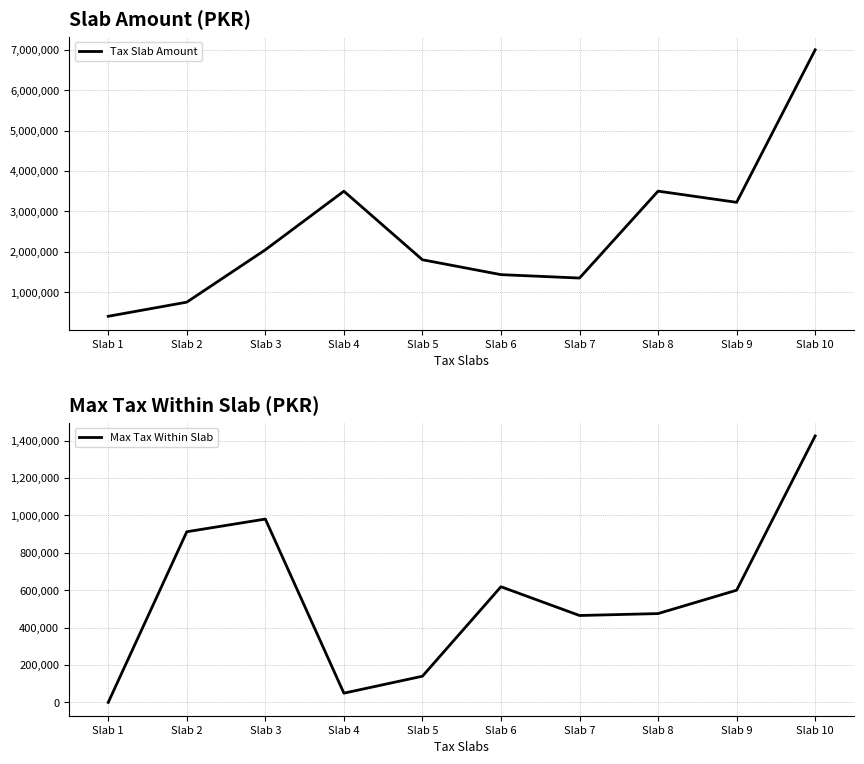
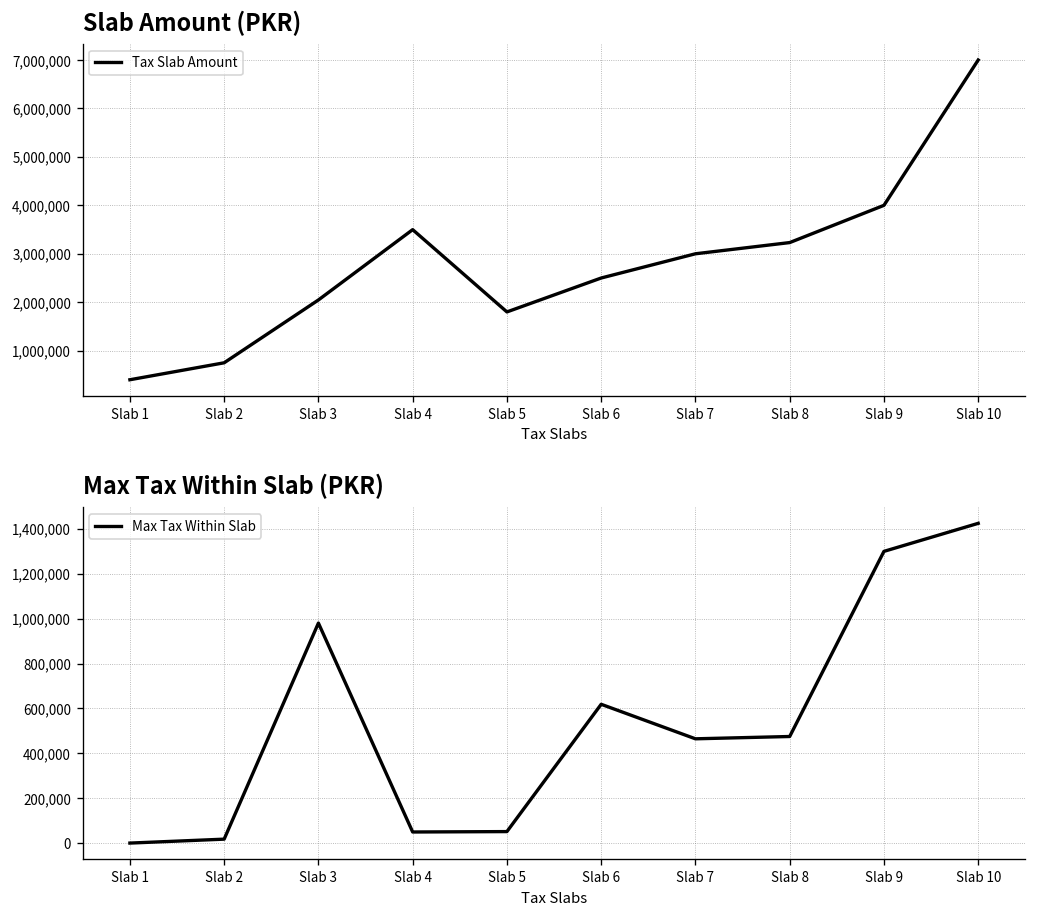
  {
    "Slab Amount (PKR)": {
      "Slab 1": "400,000",
      "Slab 2": "800,000",
      "Slab 3": "2,000,000",
      "Slab 4": "3,500,000",
      "Slab 5": "1,800,000",
-     "Slab 6": "1,400,000",
-     "Slab 7": "1,300,000",
-     "Slab 8": "3,500,000",
-     "Slab 9": "3,200,000",
+     "Slab 6": "2,500,000",
+     "Slab 7": "3,000,000",
+     "Slab 8": "3,200,000",
+     "Slab 9": "4,000,000",
      "Slab 10": "7,000,000"
    },
    "Max Tax Within Slab (PKR)": {
      "Slab 1": "0",
-     "Slab 2": "910,000",
+     "Slab 2": "20,000",
      "Slab 3": "980,000",
      "Slab 4": "50,000",
-     "Slab 5": "140,000",
+     "Slab 5": "50,000",
      "Slab 6": "620,000",
      "Slab 7": "460,000",
      "Slab 8": "480,000",
-     "Slab 9": "600,000",
+     "Slab 9": "1,300,000",
      "Slab 10": "1,430,000"
    }
  }
